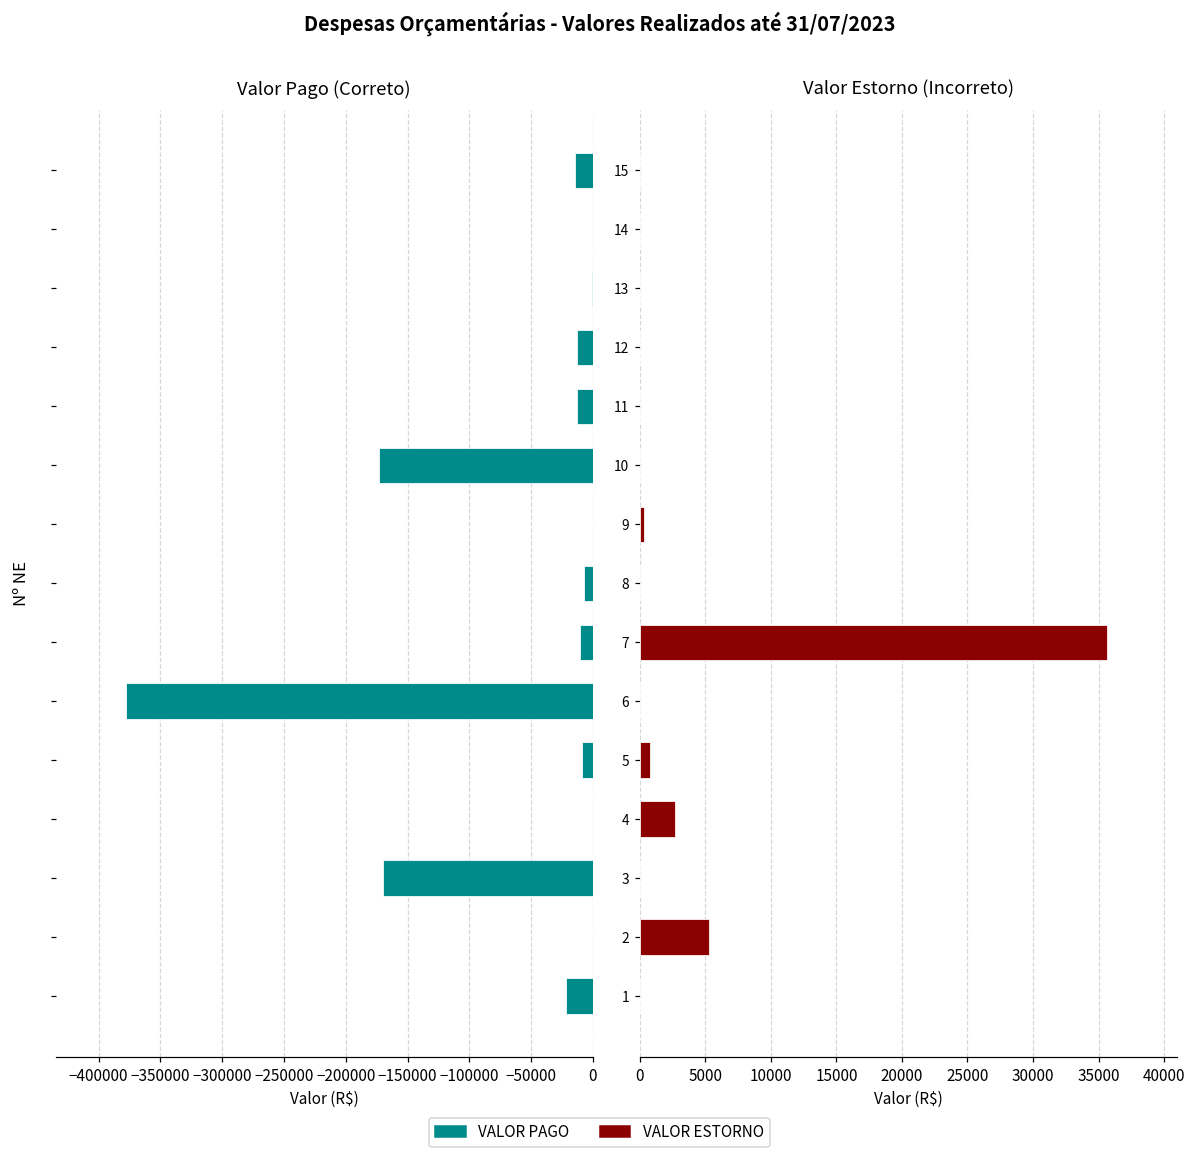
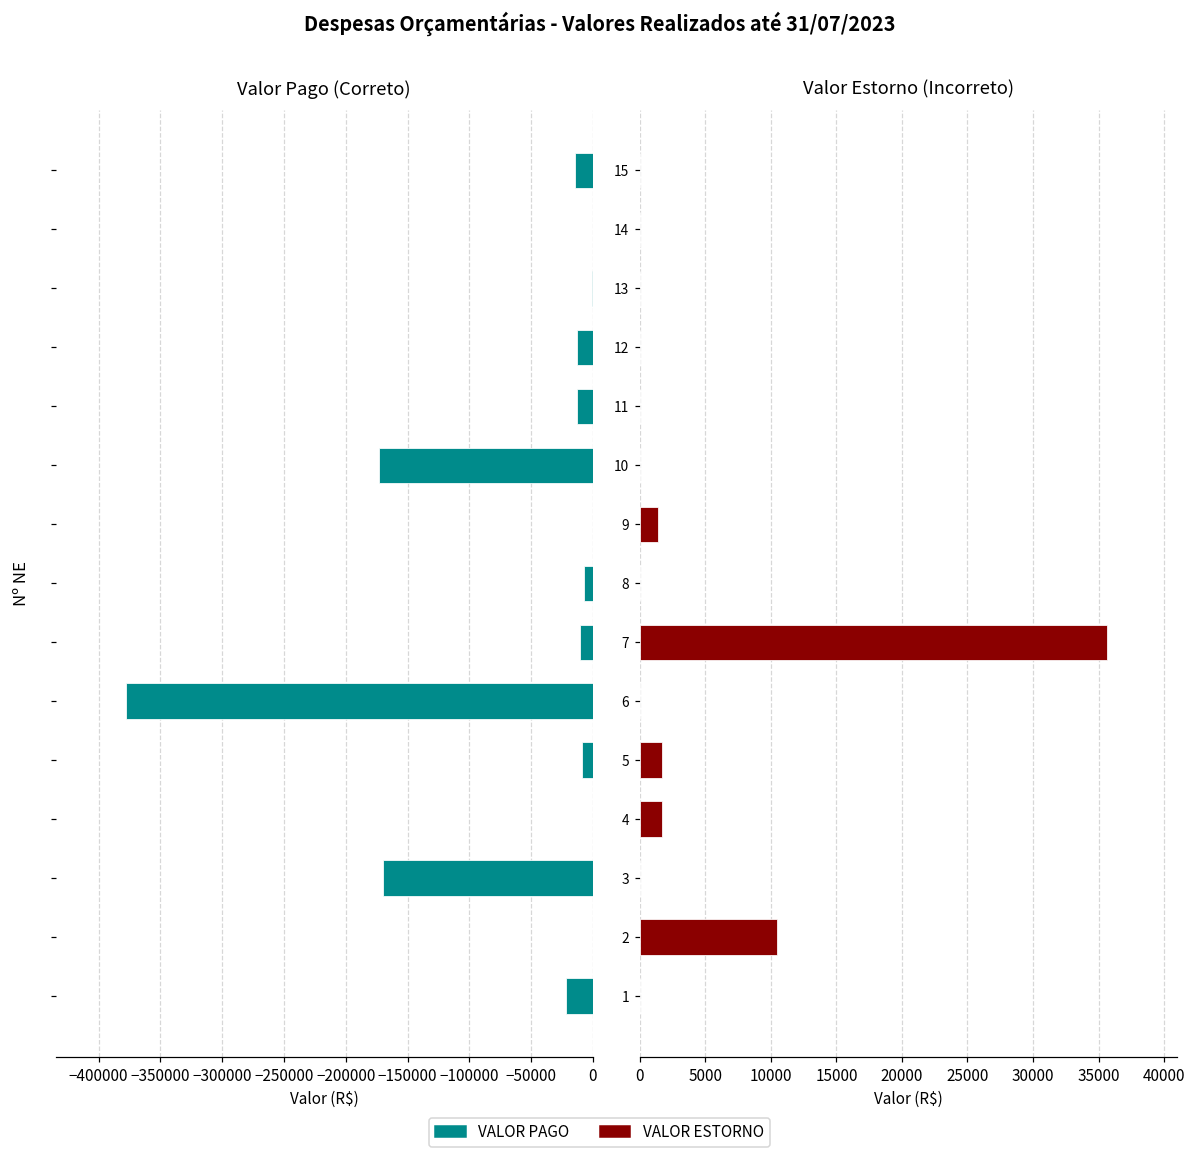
  {
    "Valor Estorno (Incorreto)": {
      "15": 0,
      "14": 0,
      "13": 0,
      "12": 0,
      "11": 0,
      "10": 0,
-     "9": 300,
+     "9": 1400,
      "8": 0,
      "7": 35600,
      "6": 0,
-     "5": 800,
-     "4": 2700,
+     "5": 1700,
+     "4": 1700,
      "3": 0,
-     "2": 5300,
+     "2": 10500,
      "1": 0
    }
  }
